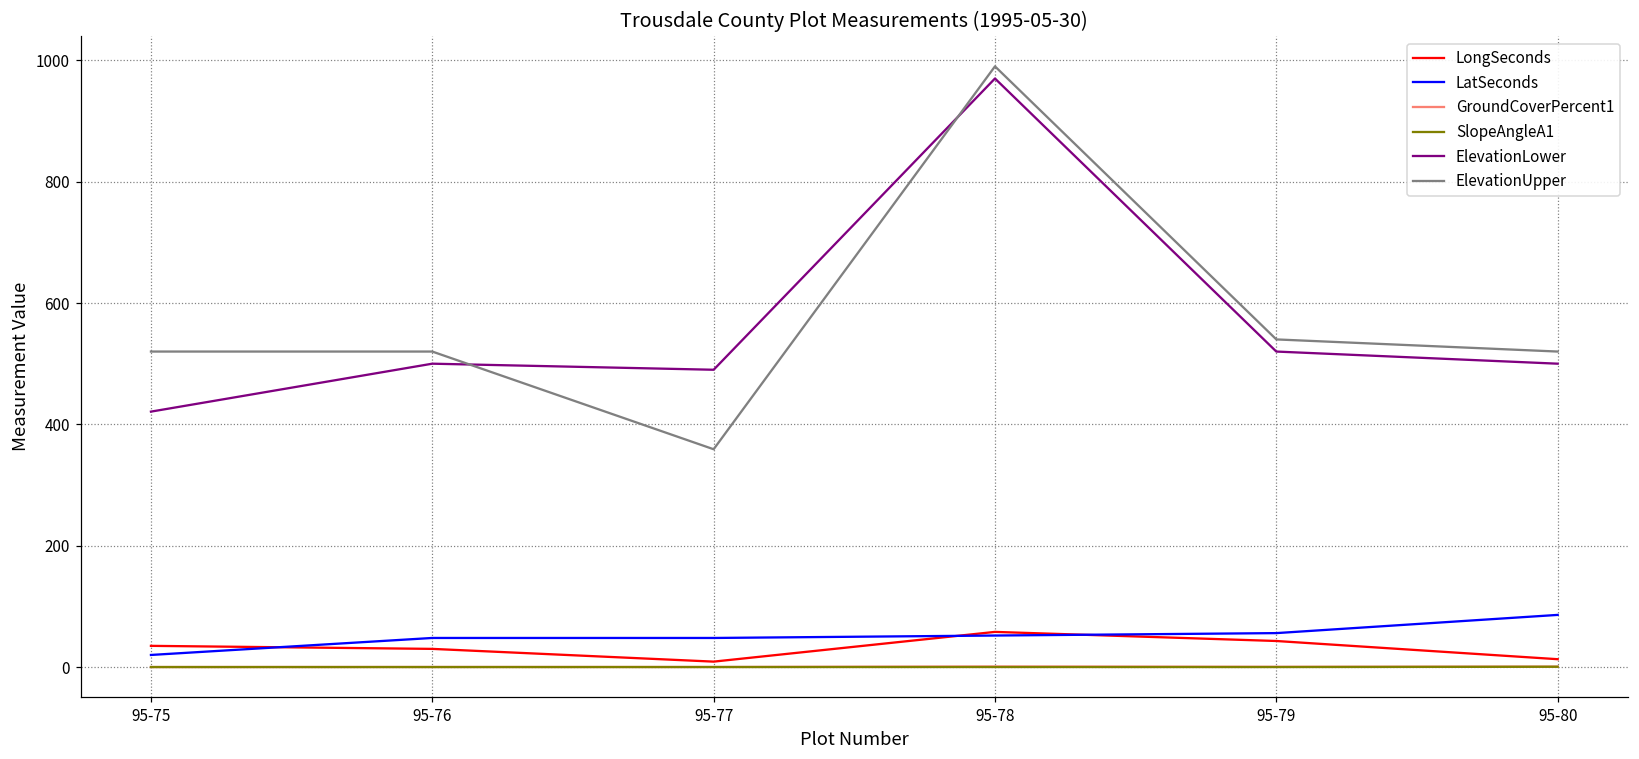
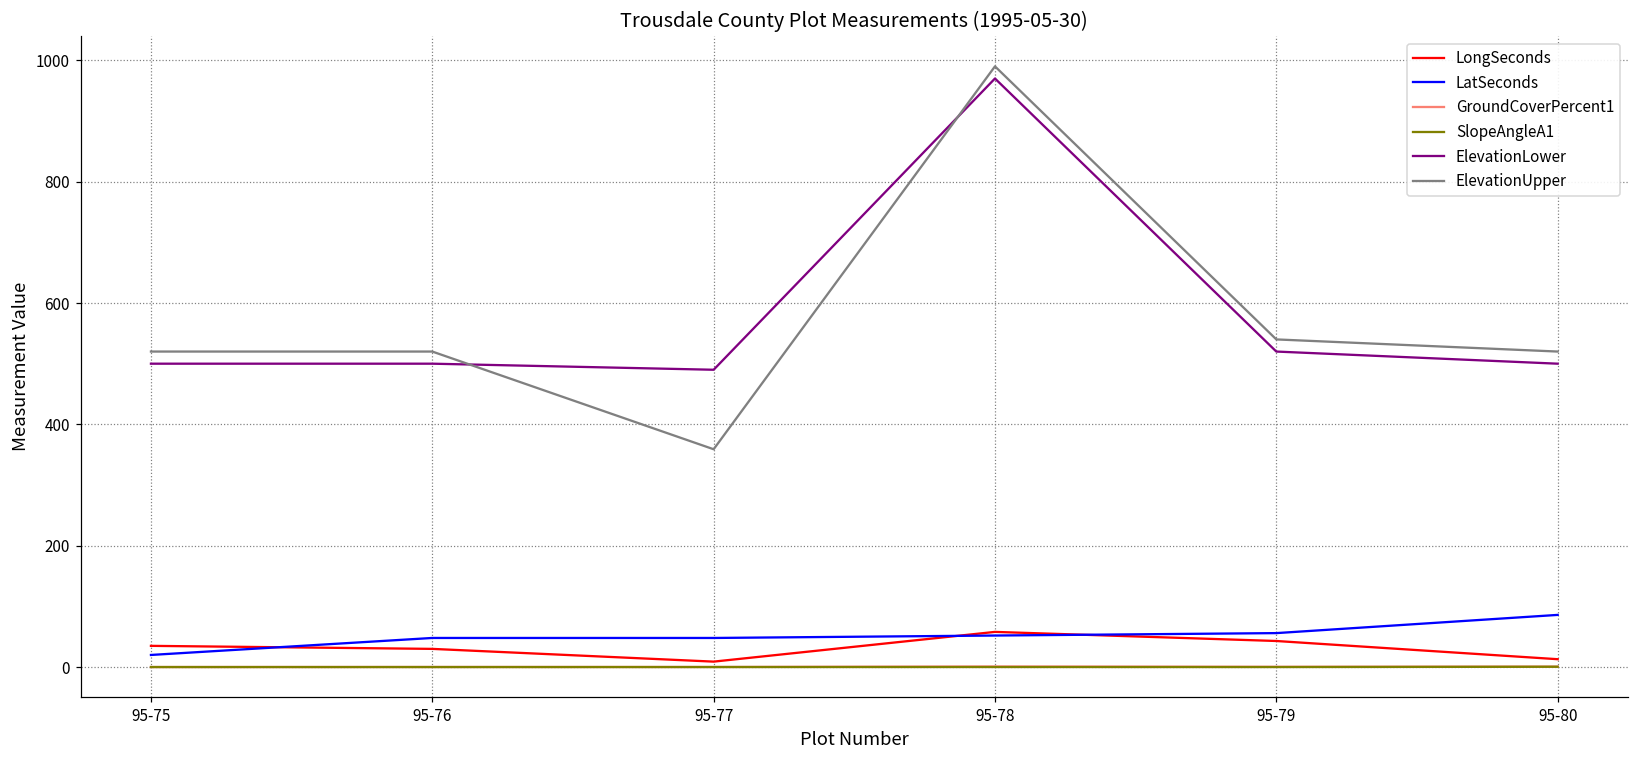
  {
    "LongSeconds": {
      "95-75": 40,
      "95-76": 30,
      "95-77": 10,
      "95-78": 60,
      "95-79": 40,
      "95-80": 10
    },
    "LatSeconds": {
      "95-75": 20,
      "95-76": 50,
      "95-77": 50,
      "95-78": 50,
      "95-79": 60,
      "95-80": 90
    },
    "SlopeAngleA1": {
      "95-75": 0,
      "95-76": 0,
      "95-77": 0,
      "95-78": 0,
      "95-79": 0,
      "95-80": 0
    },
    "ElevationLower": {
-     "95-75": 420,
+     "95-75": 500,
      "95-76": 500,
      "95-77": 490,
      "95-78": 970,
      "95-79": 520,
      "95-80": 500
    },
    "ElevationUpper": {
      "95-75": 520,
      "95-76": 520,
      "95-77": 360,
      "95-78": 990,
      "95-79": 540,
      "95-80": 520
    }
  }
